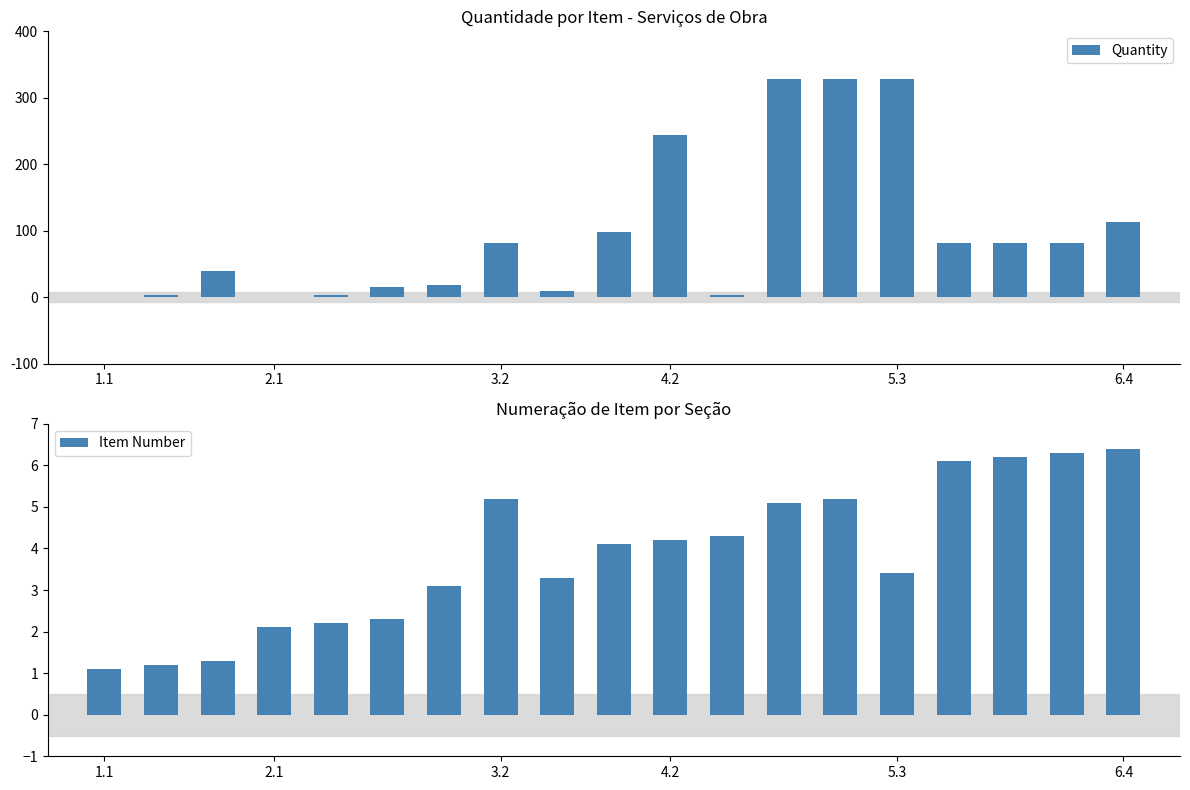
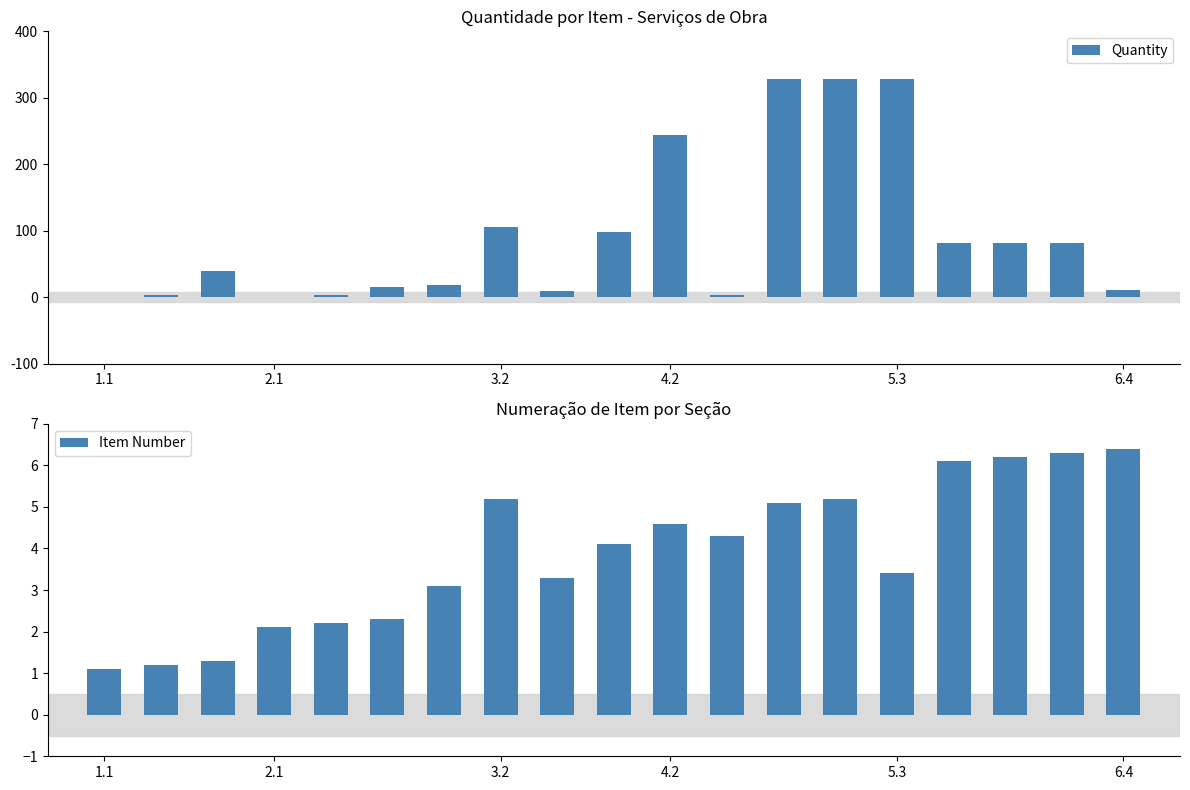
  {
    "Quantidade por Item - Serviços de Obra": {
-     "3.2": 80,
+     "3.2": 110,
      "4.2": 240,
      "5.3": 330,
-     "6.4": 110
+     "6.4": 10
    },
    "Numeração de Item por Seção": {
      "1.1": 1.1,
      "2.1": 2.1,
      "3.2": 5.2,
-     "4.2": 4.2,
+     "4.2": 4.6,
      "5.3": 3.4,
      "6.4": 6.4
    }
  }
